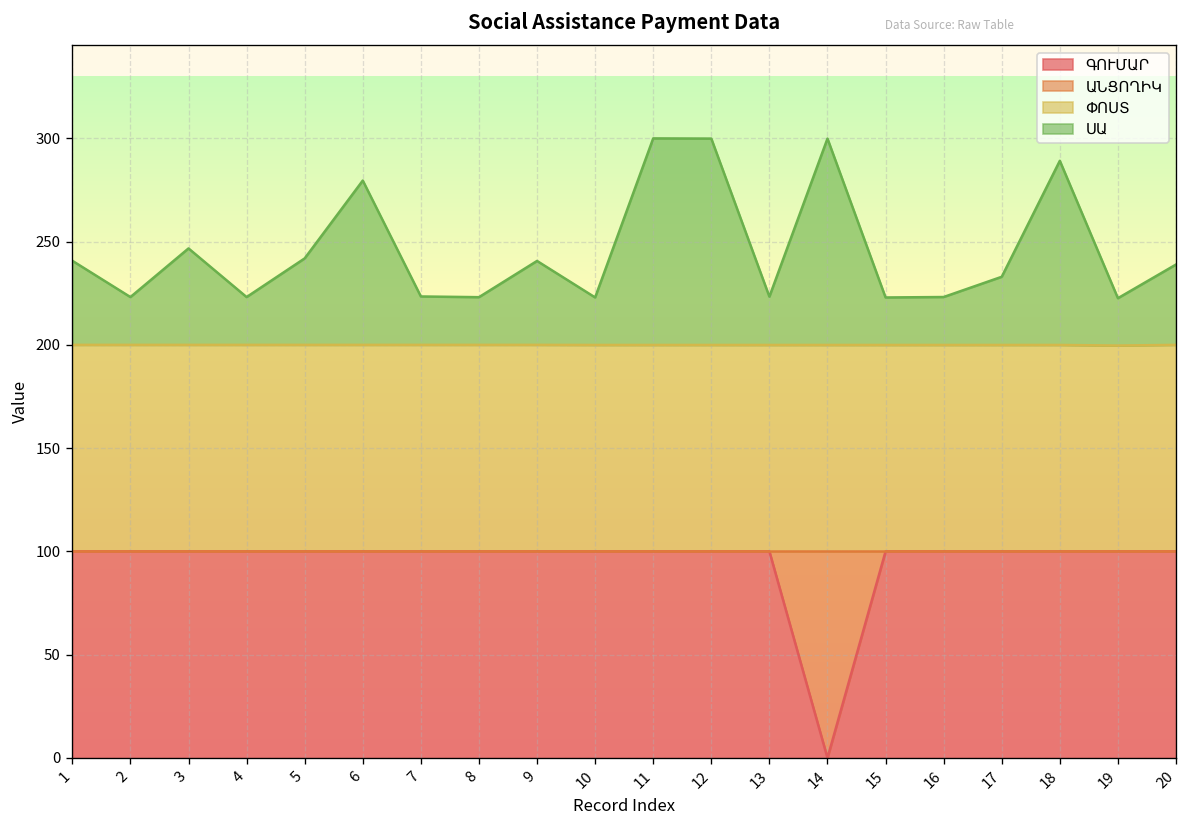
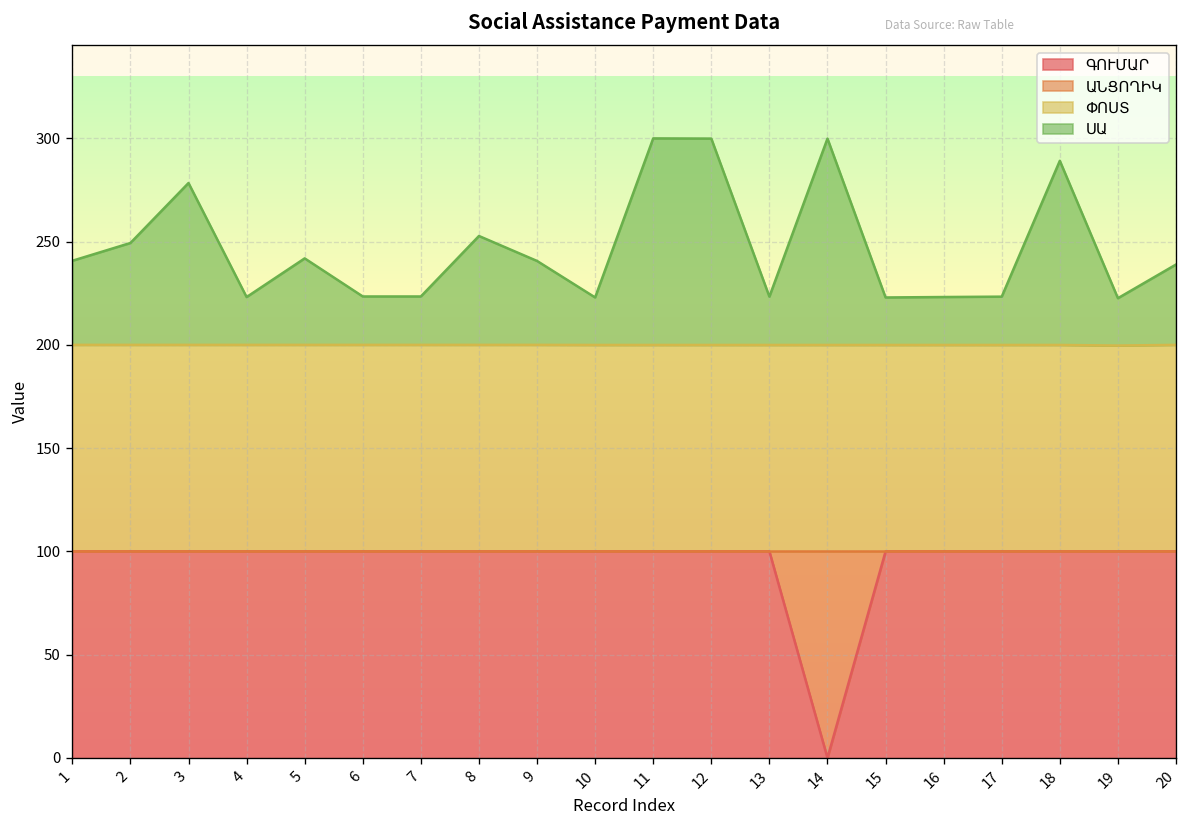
  {
    "ՍԱ": {
      "1": 41,
-     "2": 23,
-     "3": 47,
+     "2": 49,
+     "3": 78,
      "4": 23,
      "5": 42,
-     "6": 80,
+     "6": 23,
      "7": 23,
-     "8": 23,
+     "8": 53,
      "9": 41,
      "10": 23,
      "11": 100,
      "12": 100,
      "13": 23,
      "14": 100,
      "15": 23,
      "16": 23,
-     "17": 33,
+     "17": 23,
      "18": 89,
      "19": 23,
      "20": 39
    }
  }
